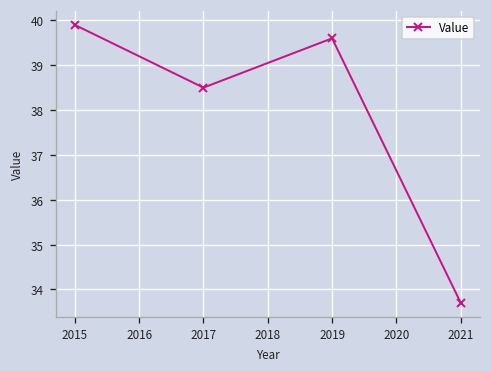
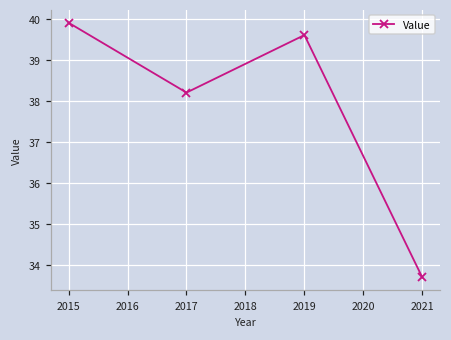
  {
    "2015": 39.9,
-   "2017": 38.5,
+   "2017": 38.2,
    "2019": 39.6,
    "2021": 33.7
  }
